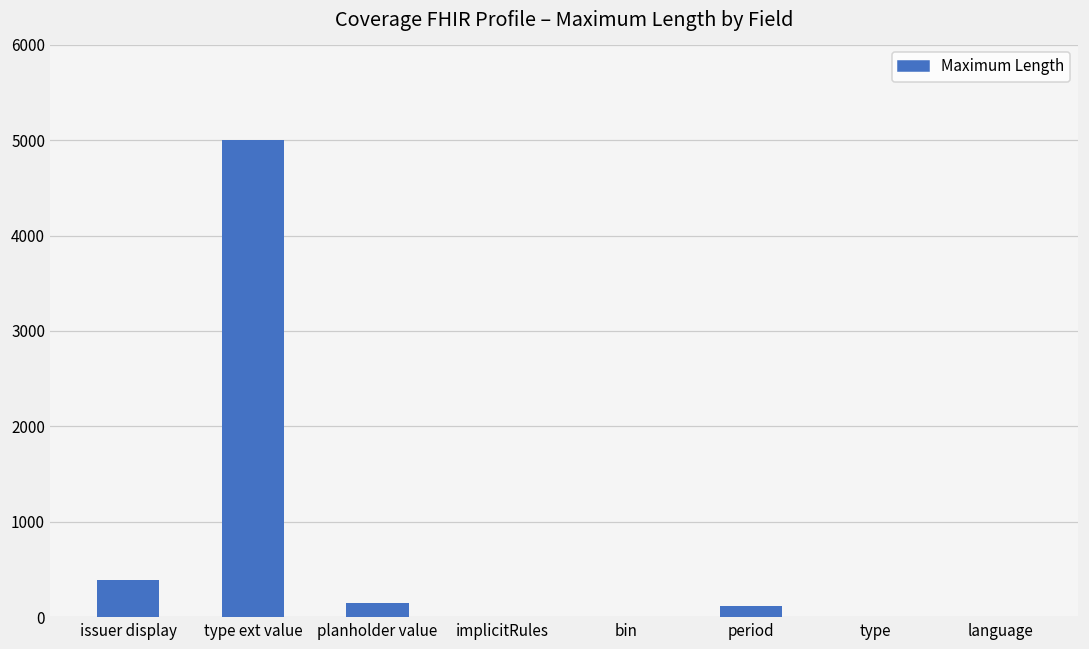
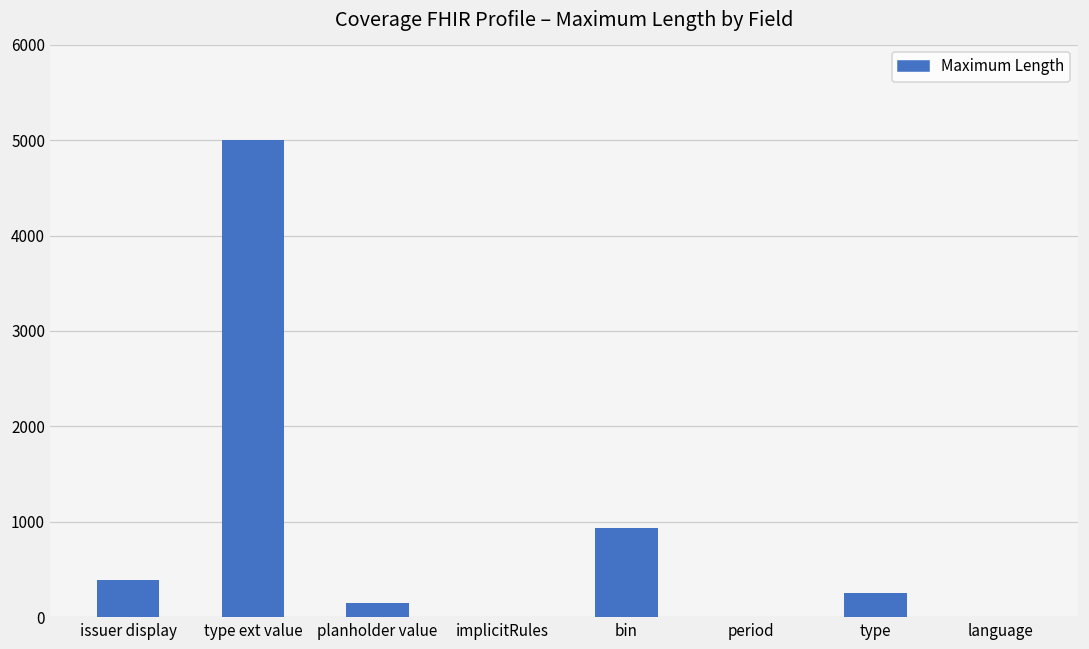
  {
    "issuer display": 400,
    "type ext value": 5000,
    "planholder value": 100,
    "implicitRules": 0,
-   "bin": 0,
-   "period": 100,
-   "type": 0,
+   "bin": 900,
+   "period": 0,
+   "type": 300,
    "language": 0
  }
